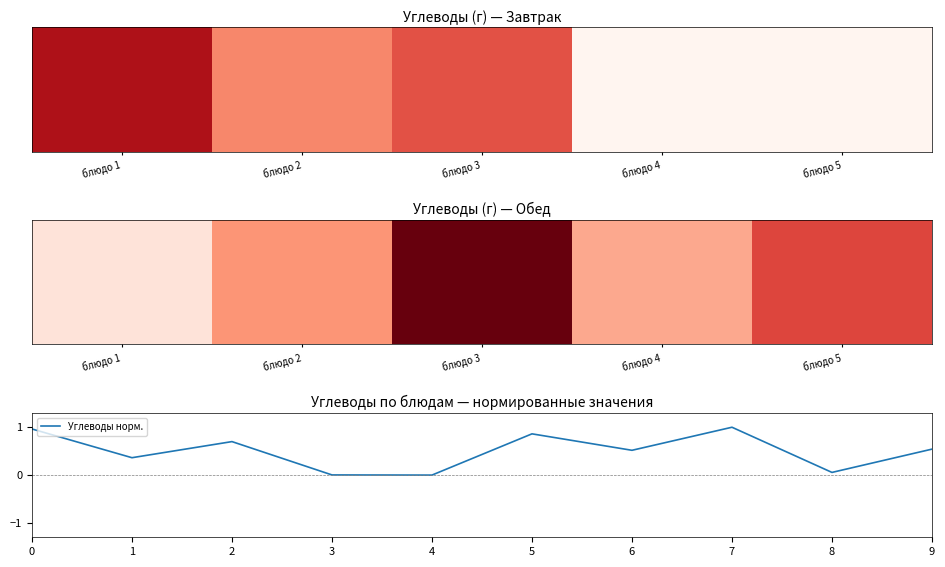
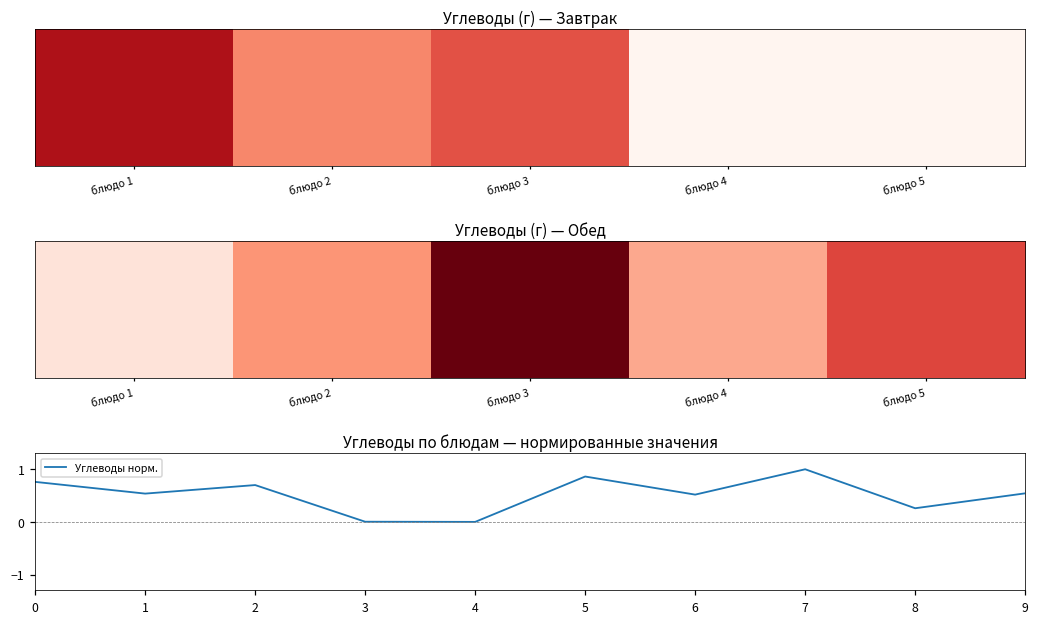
  {
    "Углеводы по блюдам — нормированные значения": {
-     "0": 1.0,
-     "1": 0.4,
+     "0": 0.8,
+     "1": 0.5,
      "2": 0.7,
      "3": 0.0,
      "4": 0.0,
      "5": 0.9,
      "6": 0.5,
      "7": 1.0,
-     "8": 0.1,
+     "8": 0.3,
      "9": 0.5
    }
  }
